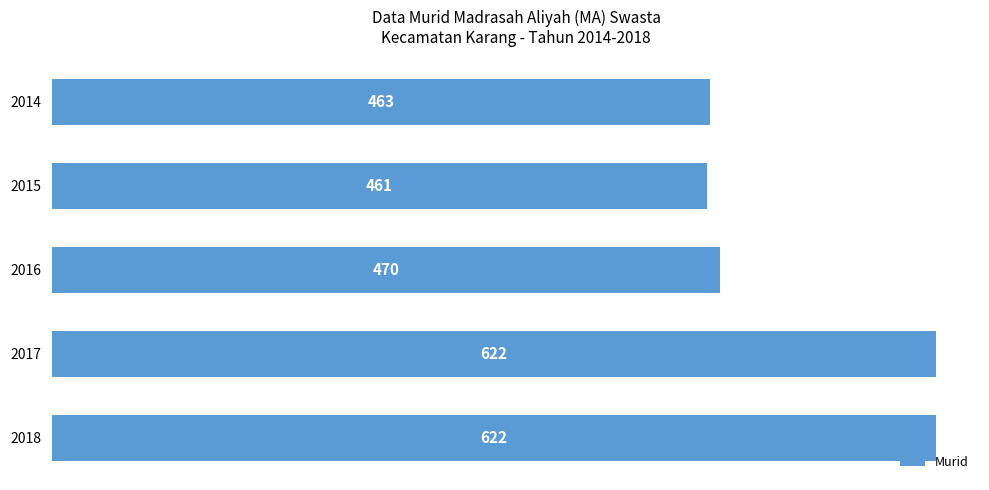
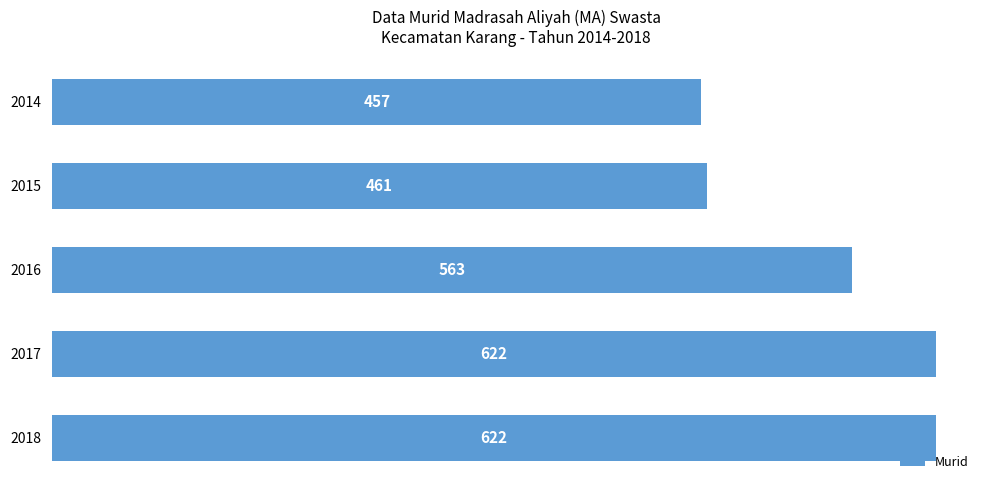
  {
-   "2014": 463,
+   "2014": 457,
    "2015": 461,
-   "2016": 470,
+   "2016": 563,
    "2017": 622,
    "2018": 622
  }
